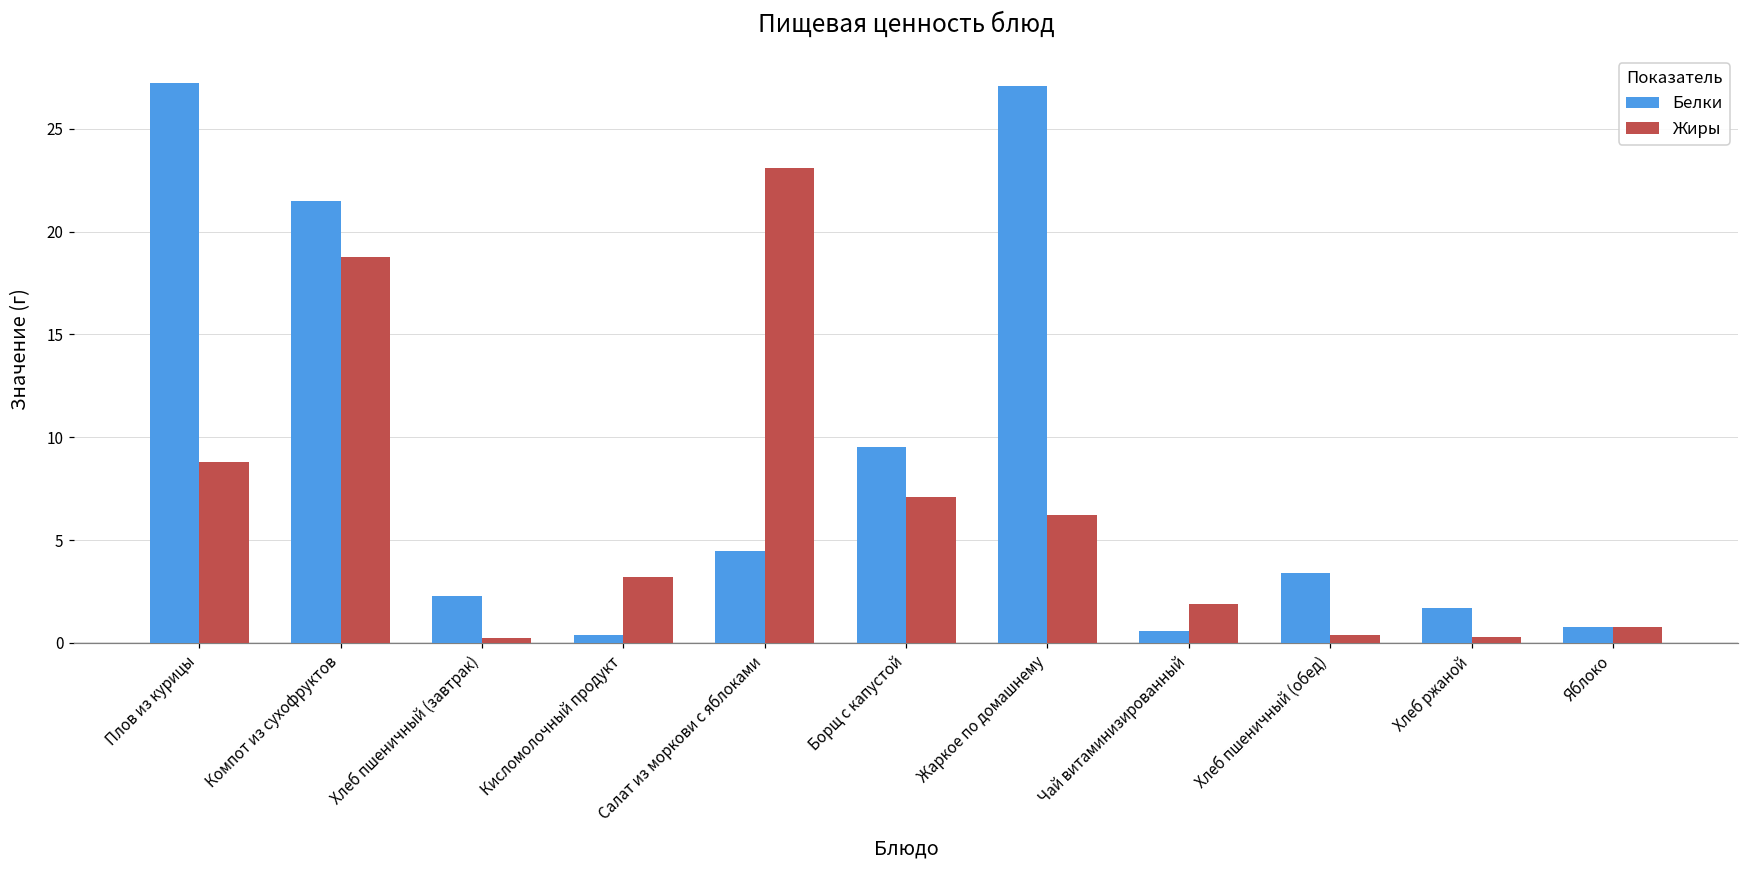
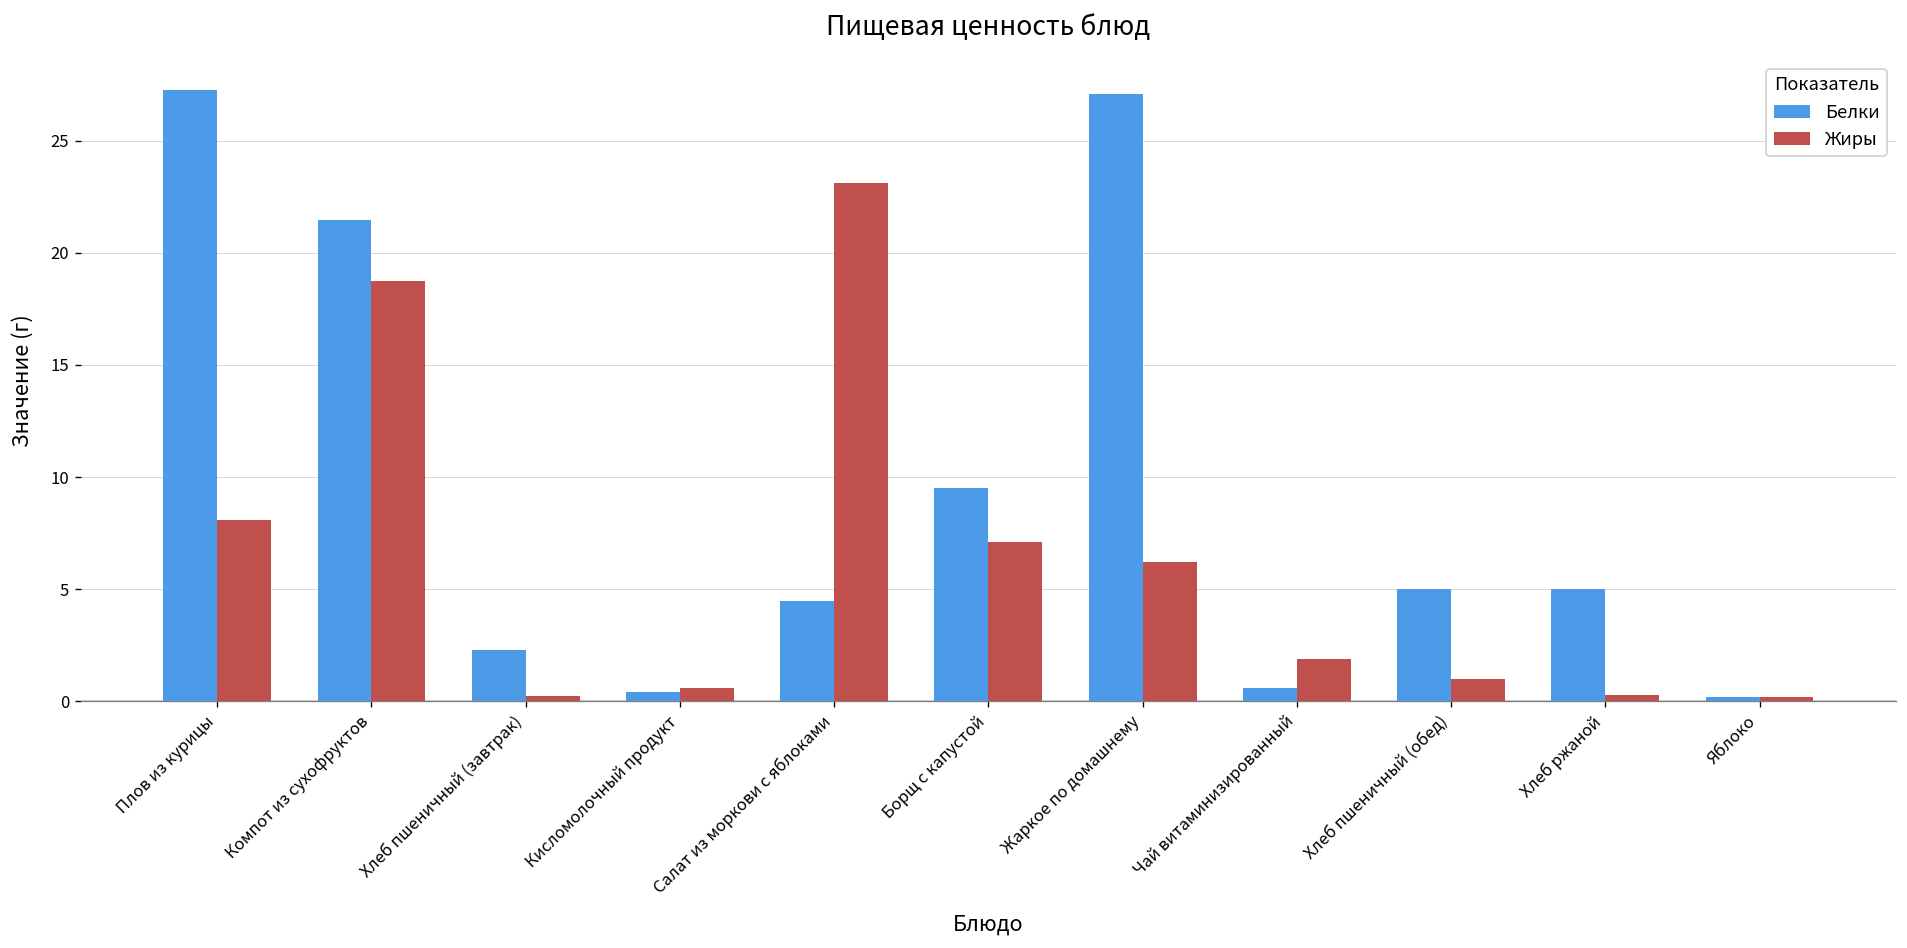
  {
    "Белки": {
      "Плов из курицы": 27.2,
      "Компот из сухофруктов": 21.5,
      "Хлеб пшеничный (завтрак)": 2.3,
      "Кисломолочный продукт": 0.4,
      "Салат из моркови с яблоками": 4.5,
      "Борщ с капустой": 9.5,
      "Жаркое по домашнему": 27.1,
      "Чай витаминизированный": 0.6,
-     "Хлеб пшеничный (обед)": 3.4,
-     "Хлеб ржаной": 1.7,
-     "Яблоко": 0.8
+     "Хлеб пшеничный (обед)": 5.0,
+     "Хлеб ржаной": 5.0,
+     "Яблоко": 0.2
    },
    "Жиры": {
-     "Плов из курицы": 8.8,
+     "Плов из курицы": 8.1,
      "Компот из сухофруктов": 18.8,
      "Хлеб пшеничный (завтрак)": 0.3,
-     "Кисломолочный продукт": 3.2,
+     "Кисломолочный продукт": 0.6,
      "Салат из моркови с яблоками": 23.1,
      "Борщ с капустой": 7.1,
      "Жаркое по домашнему": 6.2,
      "Чай витаминизированный": 1.9,
-     "Хлеб пшеничный (обед)": 0.4,
+     "Хлеб пшеничный (обед)": 1.0,
      "Хлеб ржаной": 0.3,
-     "Яблоко": 0.8
+     "Яблоко": 0.2
    }
  }
